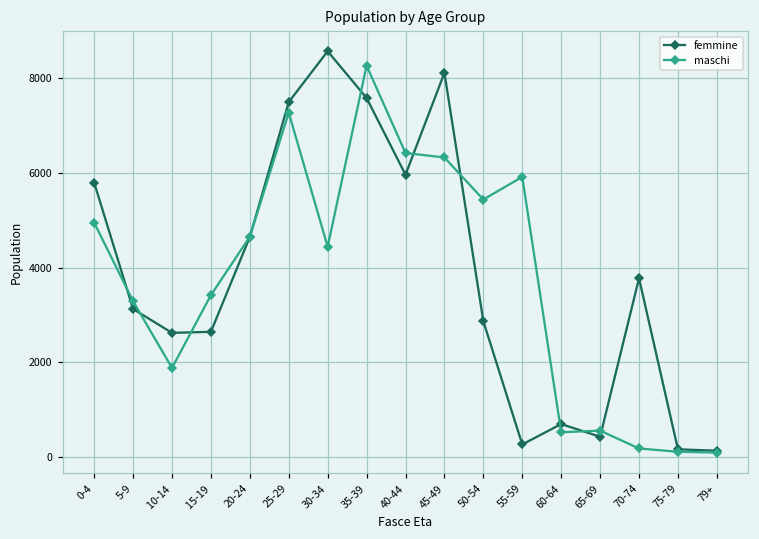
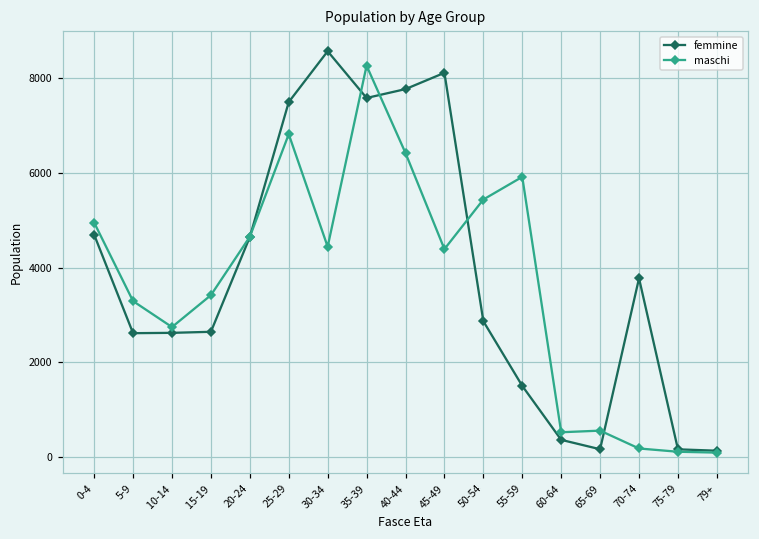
  {
    "femmine": {
-     "0-4": 5800,
-     "5-9": 3100,
+     "0-4": 4700,
+     "5-9": 2600,
      "10-14": 2600,
      "15-19": 2600,
      "25-29": 7500,
      "30-34": 8600,
      "35-39": 7600,
-     "40-44": 6000,
+     "40-44": 7800,
      "45-49": 8100,
      "50-54": 2900,
-     "55-59": 300,
-     "60-64": 700,
-     "65-69": 400,
+     "55-59": 1500,
+     "60-64": 400,
+     "65-69": 200,
      "70-74": 3800
    },
    "maschi": {
      "0-4": 4900,
      "5-9": 3300,
-     "10-14": 1900,
+     "10-14": 2700,
      "15-19": 3400,
-     "25-29": 7300,
+     "25-29": 6800,
      "30-34": 4400,
      "35-39": 8300,
      "40-44": 6400,
-     "45-49": 6300,
+     "45-49": 4400,
      "50-54": 5400,
      "55-59": 5900,
      "60-64": 500,
      "65-69": 600,
      "70-74": 200
    }
  }
